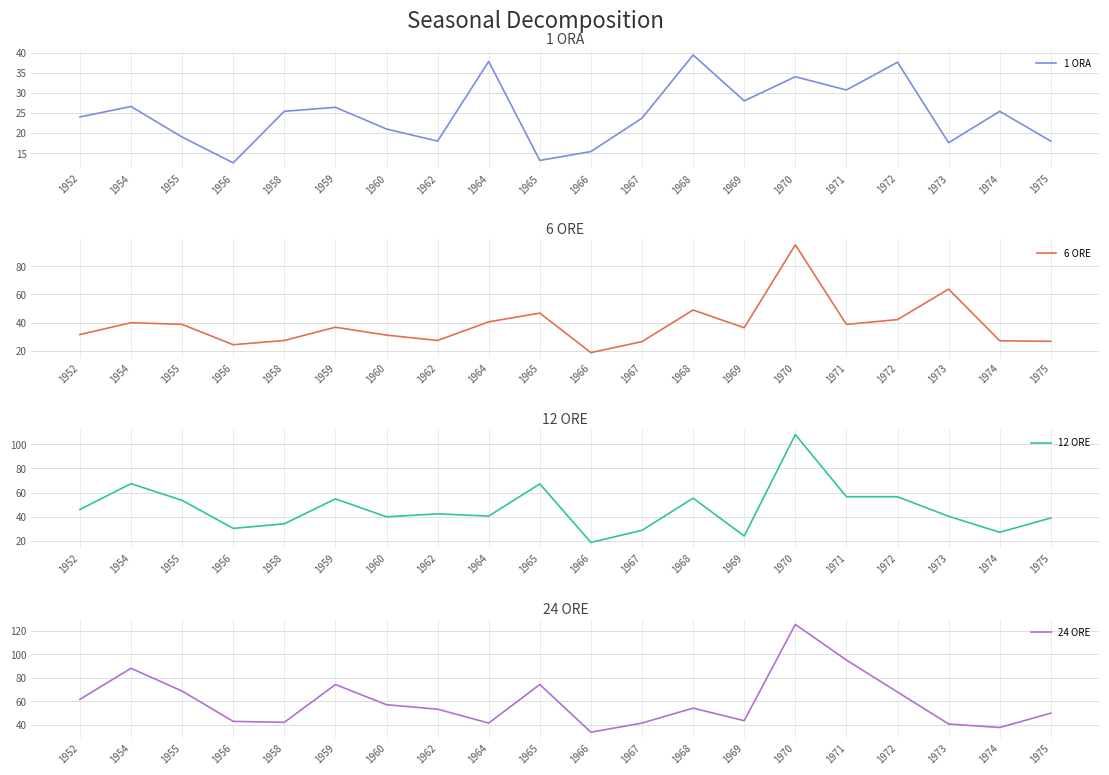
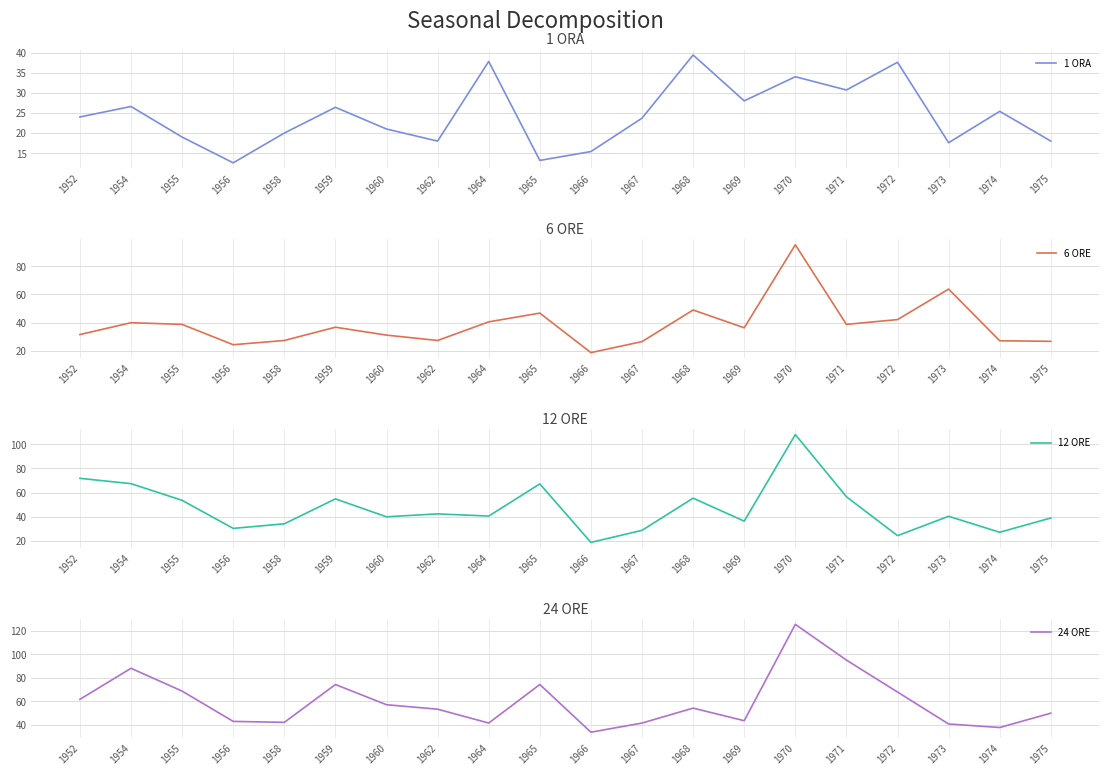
  {
    "1 ORA": {
      "1952": 24,
      "1954": 27,
      "1955": 19,
      "1956": 13,
-     "1958": 25,
+     "1958": 20,
      "1959": 26,
      "1960": 21,
      "1962": 18,
      "1964": 38,
      "1965": 13,
      "1966": 15,
      "1967": 24,
      "1968": 39,
      "1969": 28,
      "1970": 34,
      "1971": 31,
      "1972": 38,
      "1973": 18,
      "1974": 25,
      "1975": 18
    },
    "6 ORE": {
      "1952": 32,
      "1954": 40,
      "1955": 39,
      "1956": 24,
      "1958": 27,
      "1959": 37,
      "1960": 31,
      "1962": 27,
      "1964": 41,
      "1965": 47,
      "1966": 19,
      "1967": 27,
      "1968": 49,
      "1969": 36,
      "1970": 95,
      "1971": 39,
      "1972": 42,
      "1973": 64,
      "1974": 27,
      "1975": 27
    },
    "12 ORE": {
-     "1952": 46,
+     "1952": 72,
      "1954": 67,
      "1955": 54,
      "1956": 30,
      "1958": 34,
      "1959": 55,
      "1960": 40,
      "1962": 42,
      "1964": 41,
      "1965": 67,
      "1966": 19,
      "1967": 29,
      "1968": 55,
-     "1969": 24,
+     "1969": 36,
      "1970": 108,
      "1971": 57,
-     "1972": 57,
+     "1972": 24,
      "1973": 40,
      "1974": 27,
      "1975": 39
    },
    "24 ORE": {
      "1952": 62,
      "1954": 88,
      "1955": 69,
      "1956": 43,
      "1958": 42,
      "1959": 74,
      "1960": 57,
      "1962": 53,
      "1964": 42,
      "1965": 74,
      "1966": 34,
      "1967": 42,
      "1968": 54,
      "1969": 44,
      "1970": 126,
      "1971": 95,
      "1972": 68,
      "1973": 41,
      "1974": 38,
      "1975": 50
    }
  }
